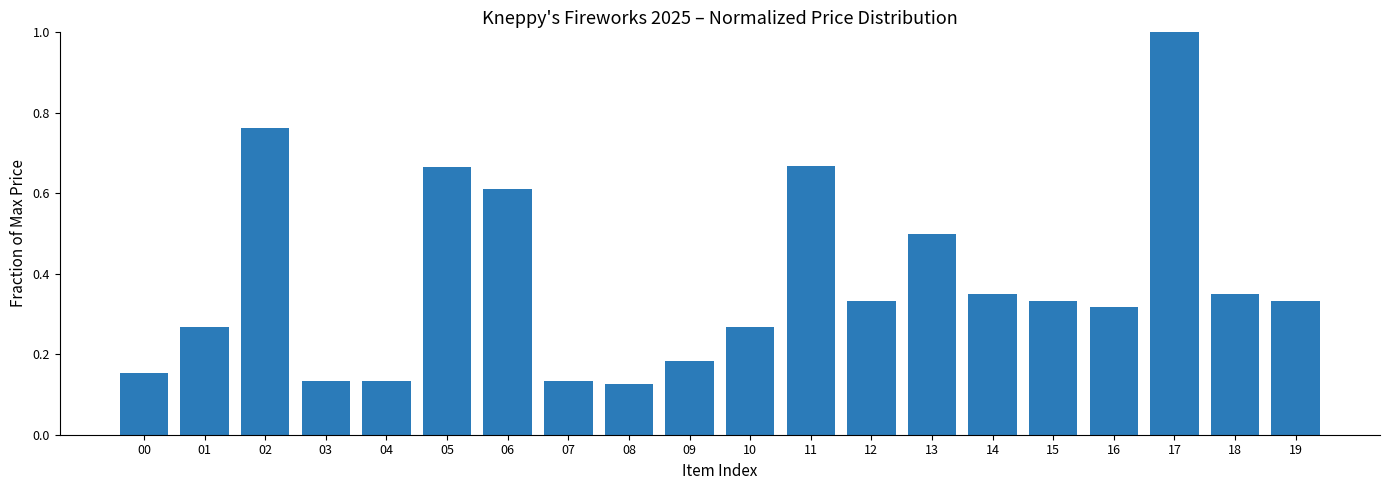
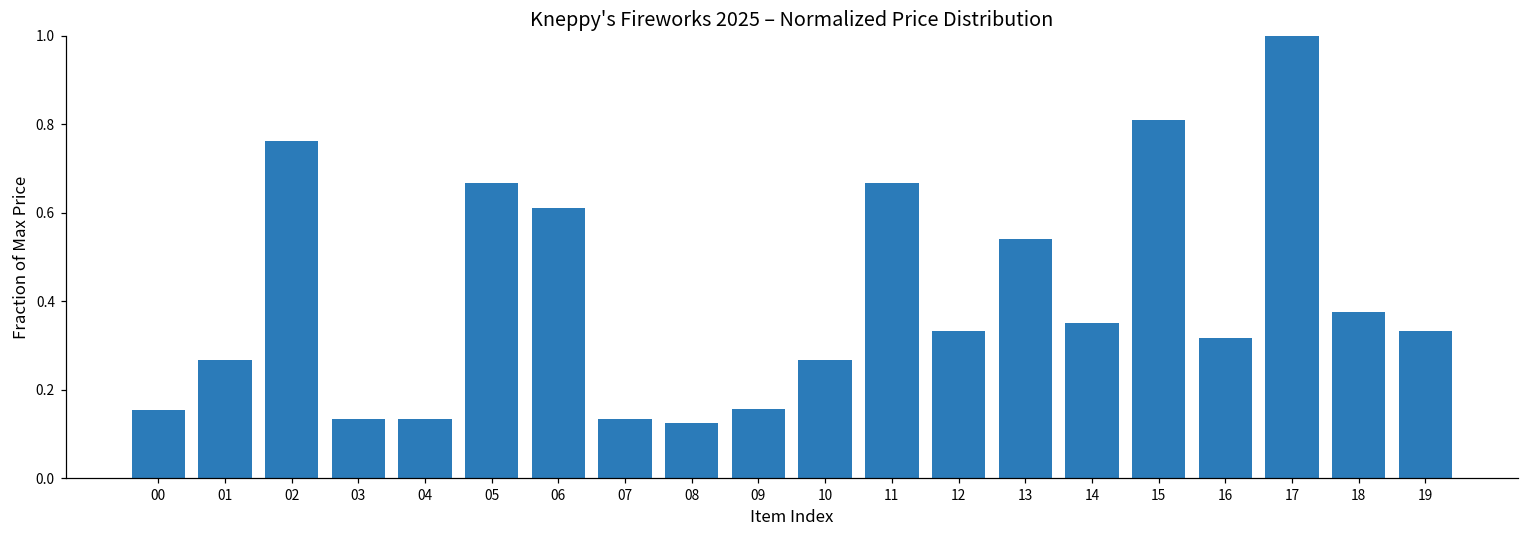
  {
    "00": 0.15,
    "01": 0.27,
    "02": 0.76,
    "03": 0.13,
    "04": 0.13,
    "05": 0.67,
    "06": 0.61,
    "07": 0.13,
    "08": 0.13,
-   "09": 0.18,
+   "09": 0.16,
    "10": 0.27,
    "11": 0.67,
    "12": 0.33,
-   "13": 0.50,
+   "13": 0.54,
    "14": 0.35,
-   "15": 0.33,
+   "15": 0.81,
    "16": 0.32,
    "17": 1.00,
-   "18": 0.35,
+   "18": 0.37,
    "19": 0.33
  }
